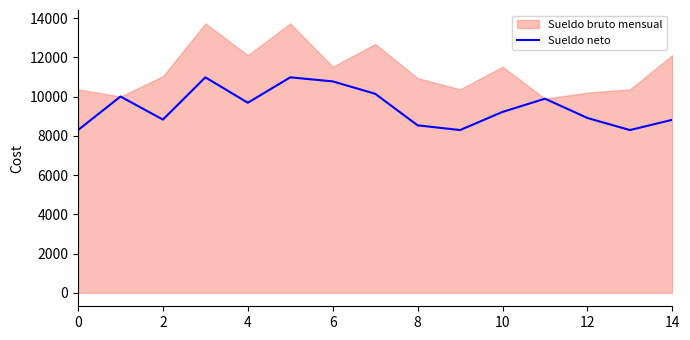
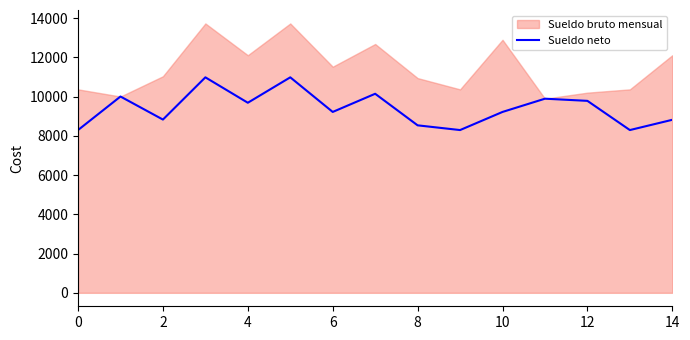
  {
    "Sueldo neto": {
      "0": 8300,
      "2": 8800,
      "4": 9700,
-     "6": 10800,
+     "6": 9200,
      "8": 8500,
      "10": 9200,
-     "12": 8900,
+     "12": 9800,
      "14": 8800
    },
    "Sueldo bruto mensual": {
      "0": 10400,
      "2": 11000,
      "4": 12100,
      "6": 11500,
      "8": 10900,
-     "10": 11500,
+     "10": 12900,
      "12": 10200,
      "14": 12100
    }
  }
